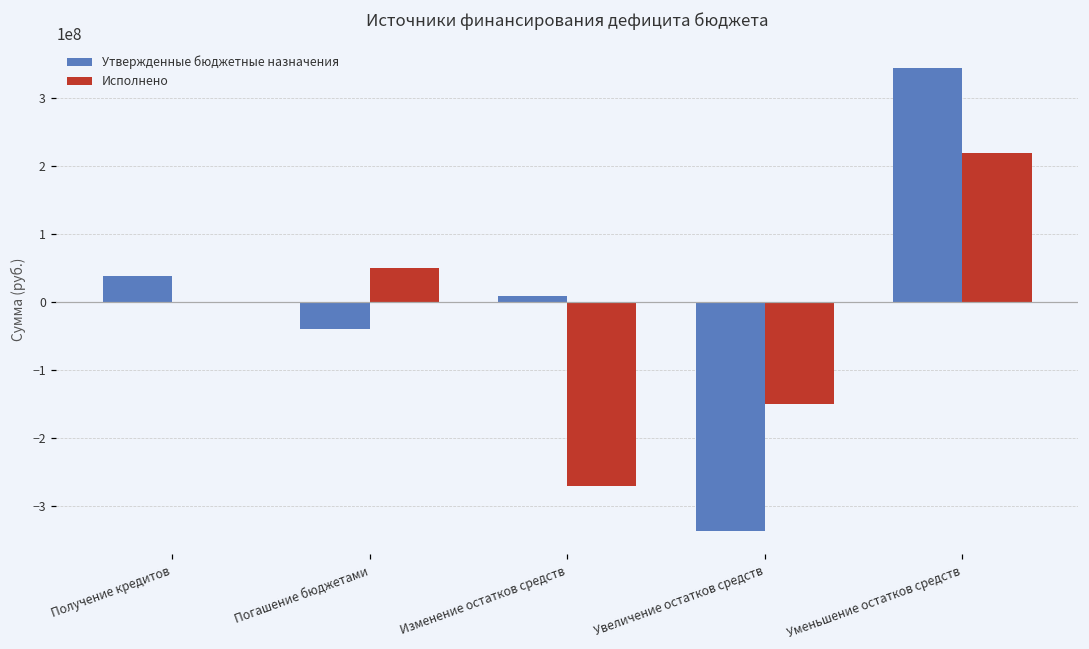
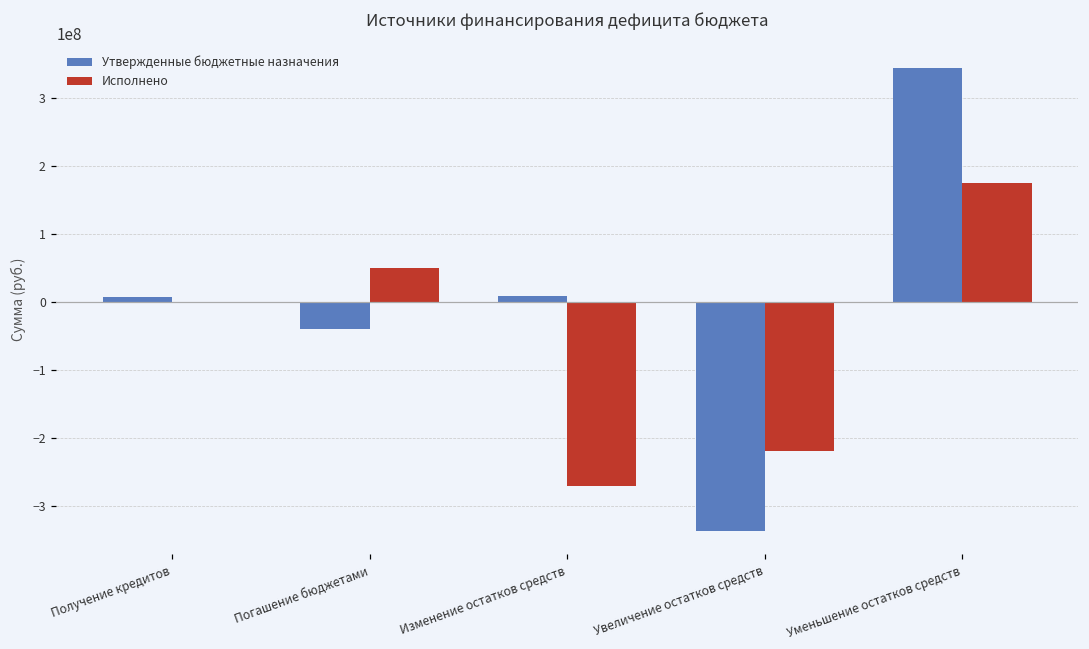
  {
    "Утвержденные бюджетные назначения": {
-     "Получение кредитов": 40000000,
+     "Получение кредитов": 10000000,
      "Погашение бюджетами": -40000000,
      "Изменение остатков средств": 10000000,
      "Увеличение остатков средств": -340000000,
      "Уменьшение остатков средств": 350000000
    },
    "Исполнено": {
      "Получение кредитов": 0,
      "Погашение бюджетами": 50000000,
      "Изменение остатков средств": -270000000,
-     "Увеличение остатков средств": -150000000,
-     "Уменьшение остатков средств": 220000000
+     "Увеличение остатков средств": -220000000,
+     "Уменьшение остатков средств": 180000000
    }
  }
